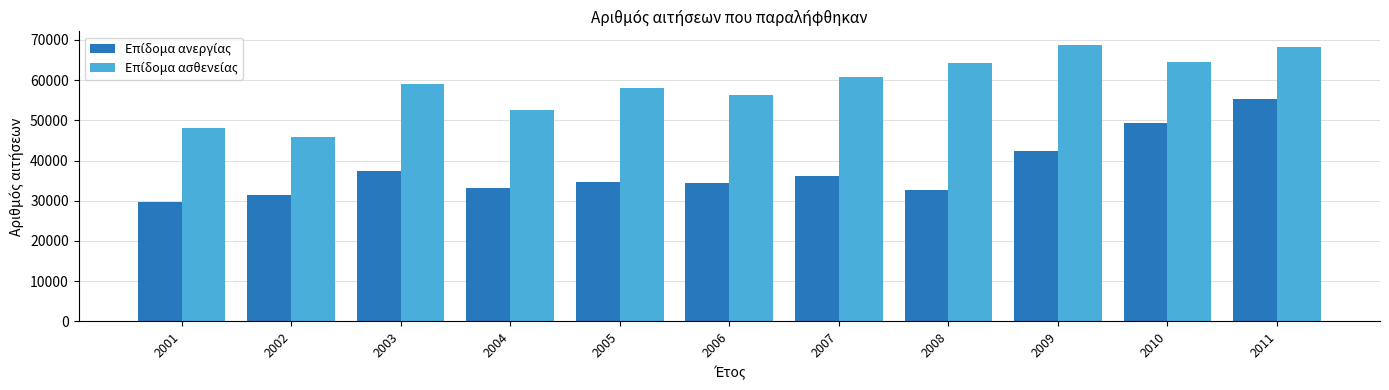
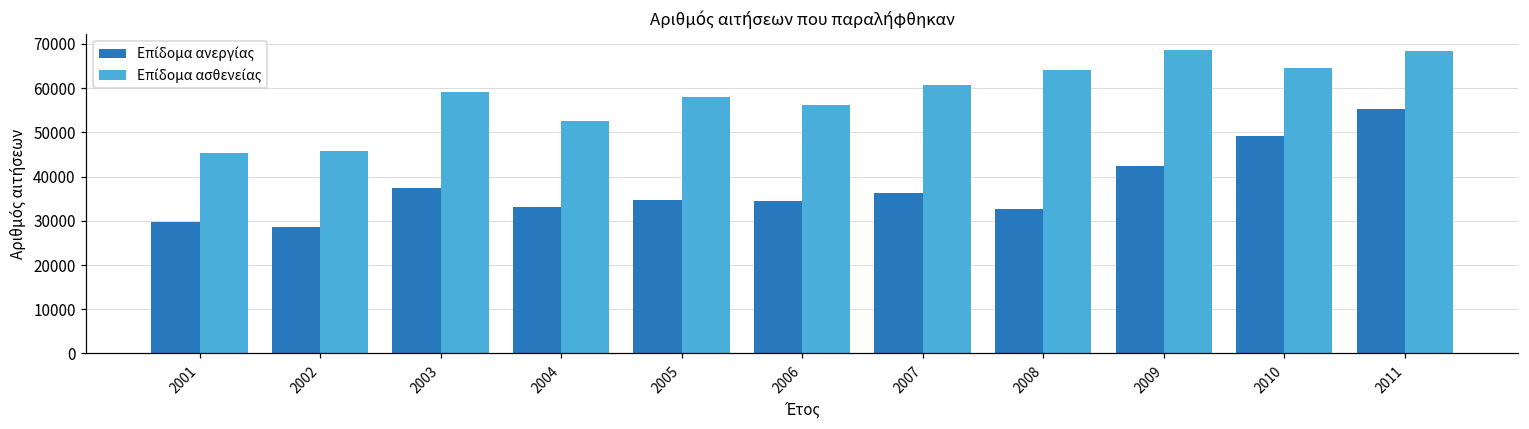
  {
    "Επίδομα ανεργίας": {
      "2001": 30000,
-     "2002": 31000,
+     "2002": 29000,
      "2003": 37000,
      "2004": 33000,
      "2005": 35000,
      "2006": 35000,
      "2007": 36000,
      "2008": 33000,
      "2009": 42000,
      "2010": 49000,
      "2011": 55000
    },
    "Επίδομα ασθενείας": {
-     "2001": 48000,
+     "2001": 45000,
      "2002": 46000,
      "2003": 59000,
      "2004": 53000,
      "2005": 58000,
      "2006": 56000,
      "2007": 61000,
      "2008": 64000,
      "2009": 69000,
      "2010": 65000,
      "2011": 68000
    }
  }
